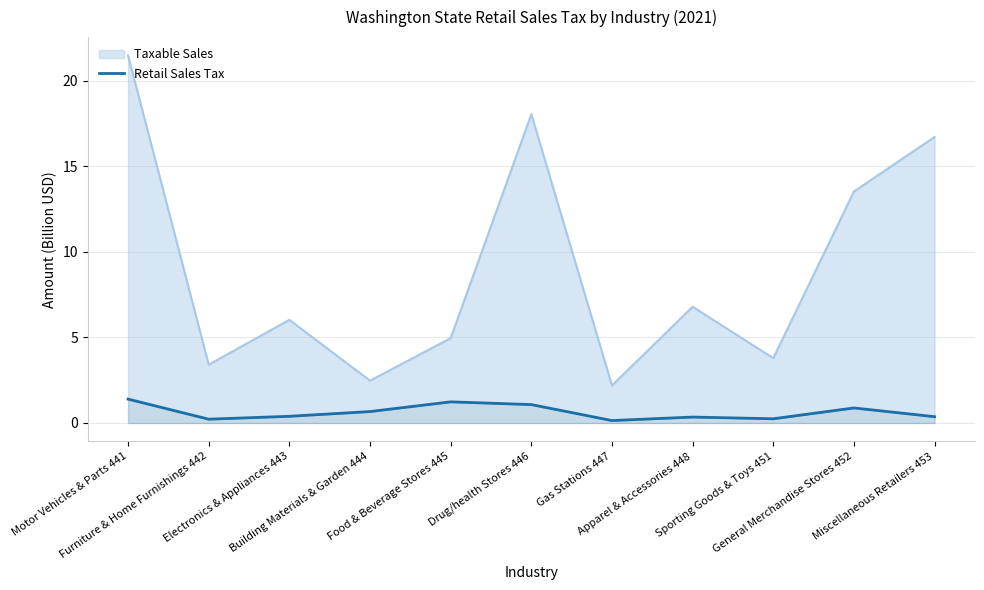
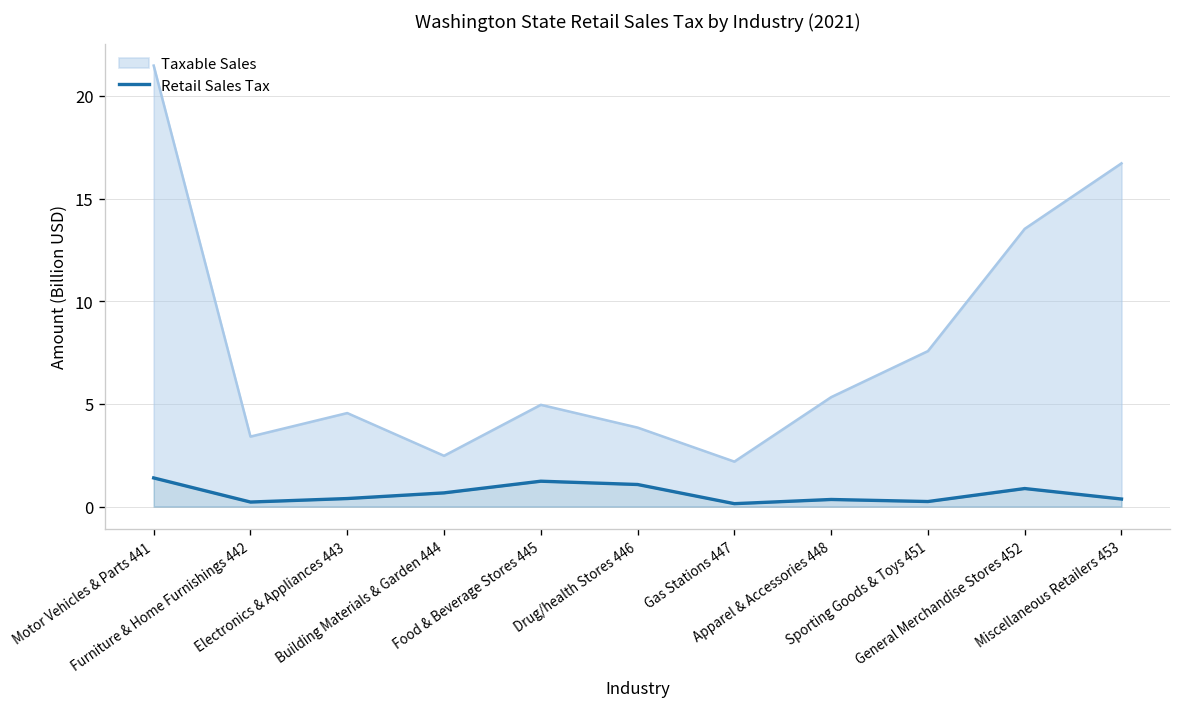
  {
    "Taxable Sales": {
      "Motor Vehicles & Parts 441": 21.5,
      "Furniture & Home Furnishings 442": 3.4,
-     "Electronics & Appliances 443": 6.0,
+     "Electronics & Appliances 443": 4.6,
      "Building Materials & Garden 444": 2.5,
      "Food & Beverage Stores 445": 5.0,
-     "Drug/health Stores 446": 18.0,
+     "Drug/health Stores 446": 3.8,
      "Gas Stations 447": 2.2,
-     "Apparel & Accessories 448": 6.8,
-     "Sporting Goods & Toys 451": 3.8,
+     "Apparel & Accessories 448": 5.3,
+     "Sporting Goods & Toys 451": 7.6,
      "General Merchandise Stores 452": 13.5,
      "Miscellaneous Retailers 453": 16.7
    },
    "Retail Sales Tax": {
      "Motor Vehicles & Parts 441": 1.4,
      "Furniture & Home Furnishings 442": 0.2,
      "Electronics & Appliances 443": 0.4,
      "Building Materials & Garden 444": 0.7,
      "Food & Beverage Stores 445": 1.2,
      "Drug/health Stores 446": 1.1,
      "Gas Stations 447": 0.1,
      "Apparel & Accessories 448": 0.3,
      "Sporting Goods & Toys 451": 0.2,
      "General Merchandise Stores 452": 0.9,
      "Miscellaneous Retailers 453": 0.4
    }
  }
